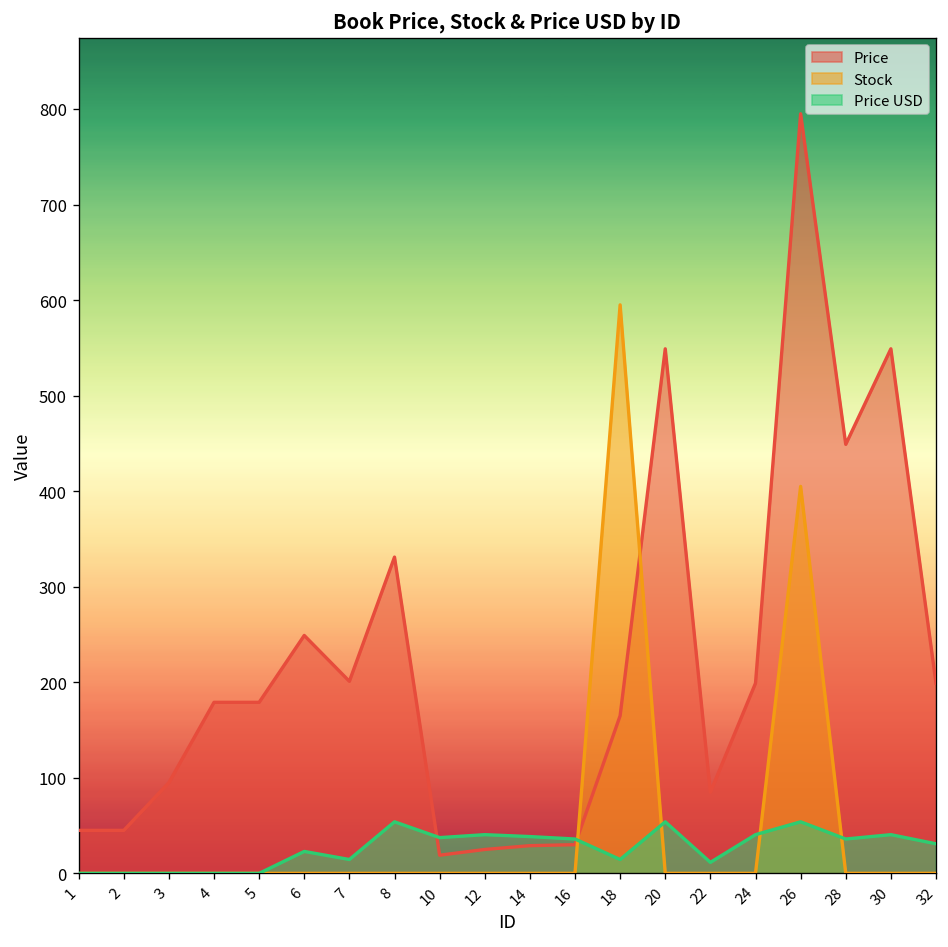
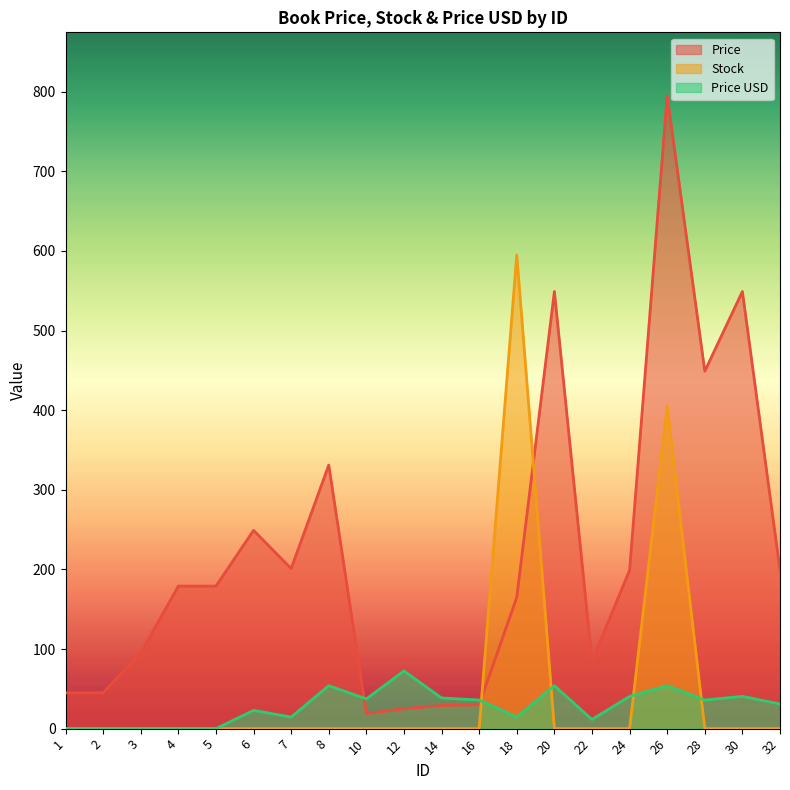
  {
    "Price": {
      "1": 50,
      "2": 50,
      "3": 100,
      "4": 180,
      "5": 180,
      "6": 250,
      "7": 200,
      "8": 330,
      "10": 20,
      "12": 30,
      "14": 30,
      "16": 30,
      "18": 170,
      "20": 550,
      "22": 90,
      "24": 200,
      "26": 800,
      "28": 450,
      "30": 550,
      "32": 200
    },
    "Stock": {
      "6": 0,
      "7": 0,
      "8": 0,
      "10": 0,
      "12": 0,
      "14": 0,
      "16": 0,
      "18": 600,
      "20": 0,
      "22": 0,
      "24": 0,
      "26": 410,
      "28": 0,
      "30": 0,
      "32": 0
    },
    "Price USD": {
      "6": 20,
      "7": 10,
      "8": 50,
      "10": 40,
-     "12": 40,
+     "12": 70,
      "14": 40,
      "16": 40,
      "18": 10,
      "20": 50,
      "22": 10,
      "24": 40,
      "26": 50,
      "28": 40,
      "30": 40,
      "32": 30
    }
  }
